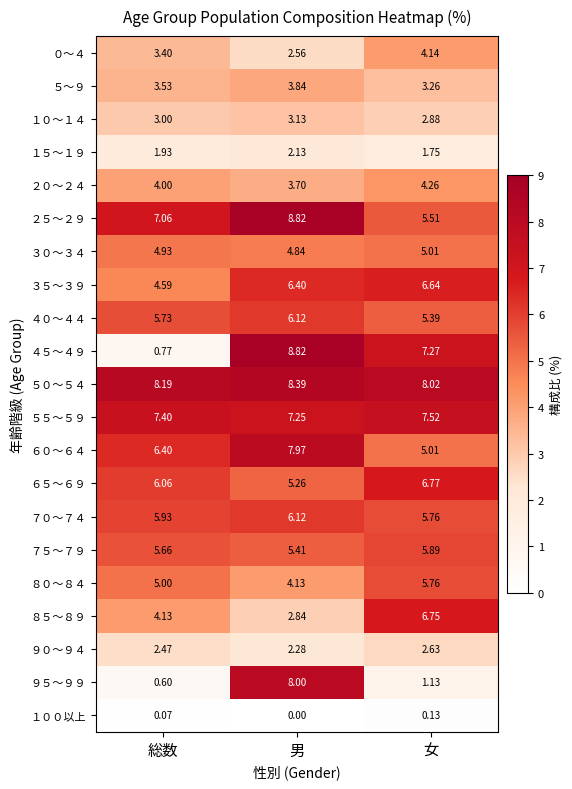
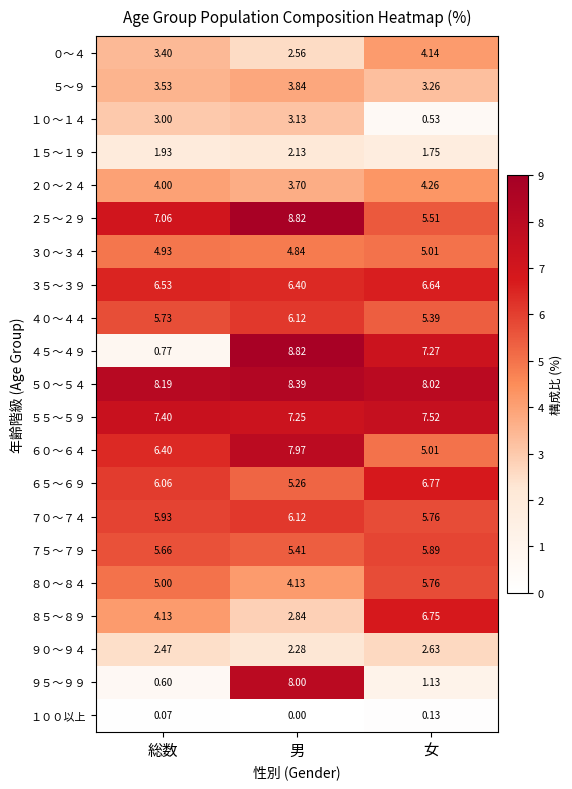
  {
    "０～４": {
      "総数": 3.40,
      "男": 2.56,
      "女": 4.14
    },
    "５～９": {
      "総数": 3.53,
      "男": 3.84,
      "女": 3.26
    },
    "１０～１４": {
      "総数": 3.00,
      "男": 3.13,
-     "女": 2.88
+     "女": 0.53
    },
    "１５～１９": {
      "総数": 1.93,
      "男": 2.13,
      "女": 1.75
    },
    "２０～２４": {
      "総数": 4.00,
      "男": 3.70,
      "女": 4.26
    },
    "２５～２９": {
      "総数": 7.06,
      "男": 8.82,
      "女": 5.51
    },
    "３０～３４": {
      "総数": 4.93,
      "男": 4.84,
      "女": 5.01
    },
    "３５～３９": {
-     "総数": 4.59,
+     "総数": 6.53,
      "男": 6.40,
      "女": 6.64
    },
    "４０～４４": {
      "総数": 5.73,
      "男": 6.12,
      "女": 5.39
    },
    "４５～４９": {
      "総数": 0.77,
      "男": 8.82,
      "女": 7.27
    },
    "５０～５４": {
      "総数": 8.19,
      "男": 8.39,
      "女": 8.02
    },
    "５５～５９": {
      "総数": 7.40,
      "男": 7.25,
      "女": 7.52
    },
    "６０～６４": {
      "総数": 6.40,
      "男": 7.97,
      "女": 5.01
    },
    "６５～６９": {
      "総数": 6.06,
      "男": 5.26,
      "女": 6.77
    },
    "７０～７４": {
      "総数": 5.93,
      "男": 6.12,
      "女": 5.76
    },
    "７５～７９": {
      "総数": 5.66,
      "男": 5.41,
      "女": 5.89
    },
    "８０～８４": {
      "総数": 5.00,
      "男": 4.13,
      "女": 5.76
    },
    "８５～８９": {
      "総数": 4.13,
      "男": 2.84,
      "女": 6.75
    },
    "９０～９４": {
      "総数": 2.47,
      "男": 2.28,
      "女": 2.63
    },
    "９５～９９": {
      "総数": 0.60,
      "男": 8.00,
      "女": 1.13
    },
    "１００以上": {
      "総数": 0.07,
      "男": 0.00,
      "女": 0.13
    }
  }
